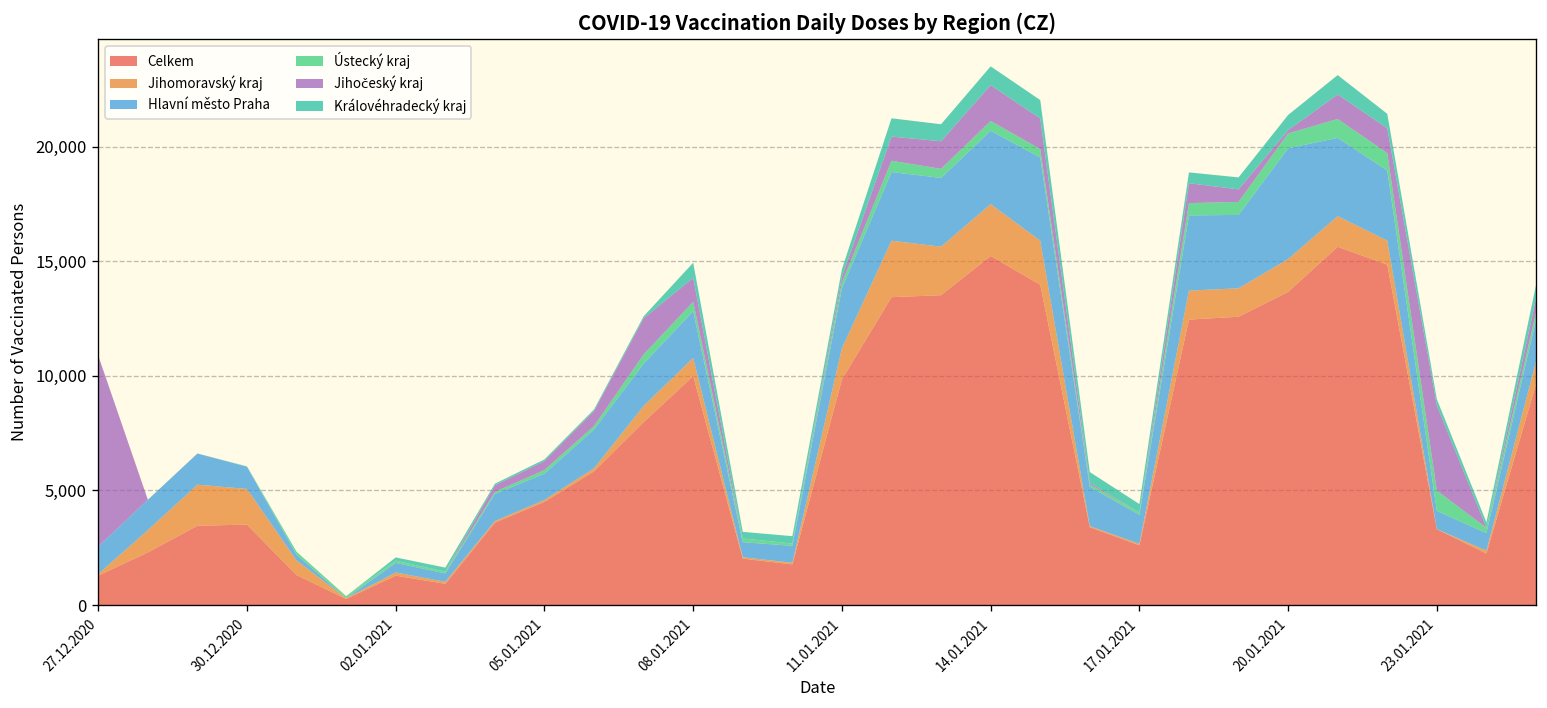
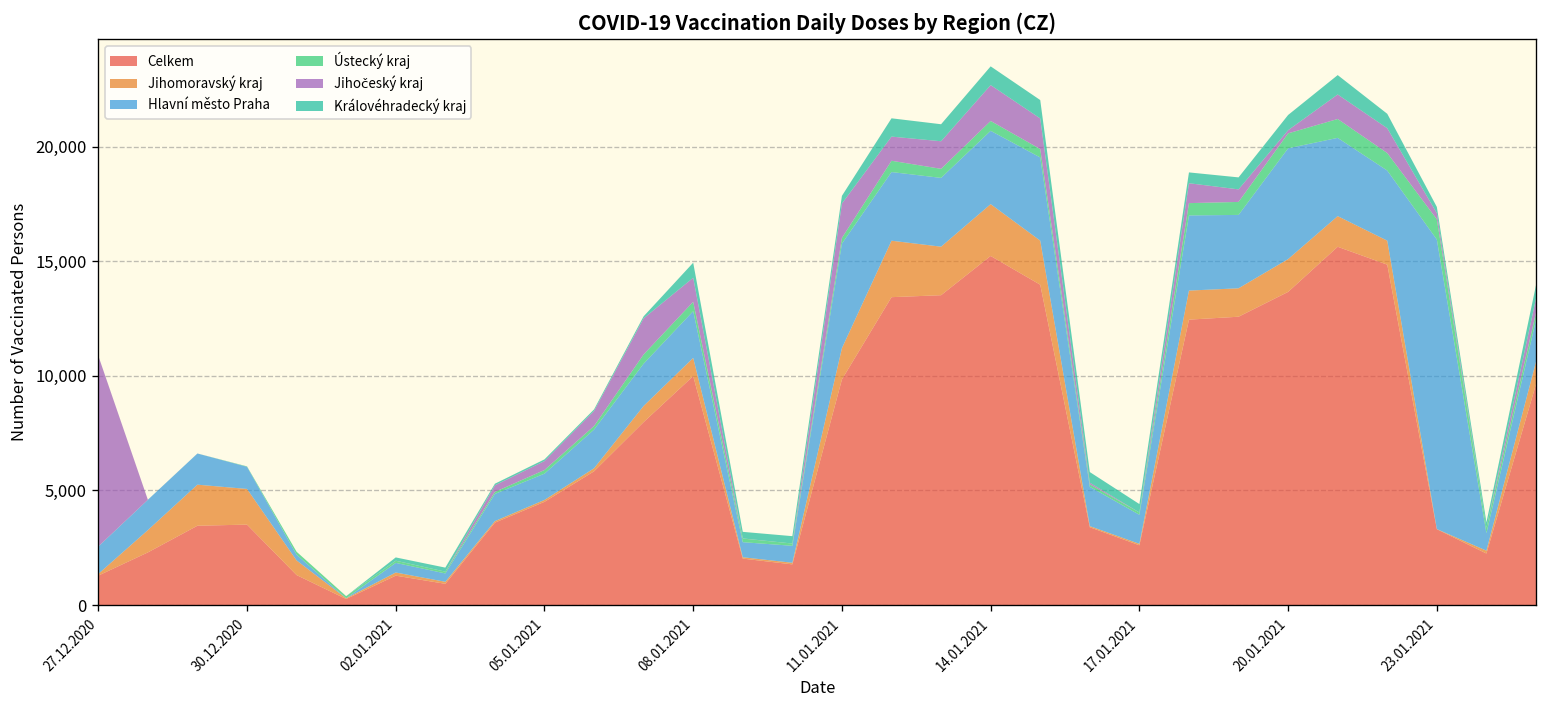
  {
    "Hlavní město Praha": {
      "05.01.2021": "1,100",
      "08.01.2021": "2,000",
-     "11.01.2021": "2,600",
+     "11.01.2021": "4,600",
      "14.01.2021": "3,200",
      "20.01.2021": "4,800",
-     "23.01.2021": "800"
+     "23.01.2021": "12,600"
    },
    "Jihočeský kraj": {
      "08.01.2021": "1,100",
-     "11.01.2021": "200",
+     "11.01.2021": "1,500",
      "14.01.2021": "1,600",
      "20.01.2021": "100",
-     "23.01.2021": "3,700"
+     "23.01.2021": "300"
    }
  }
